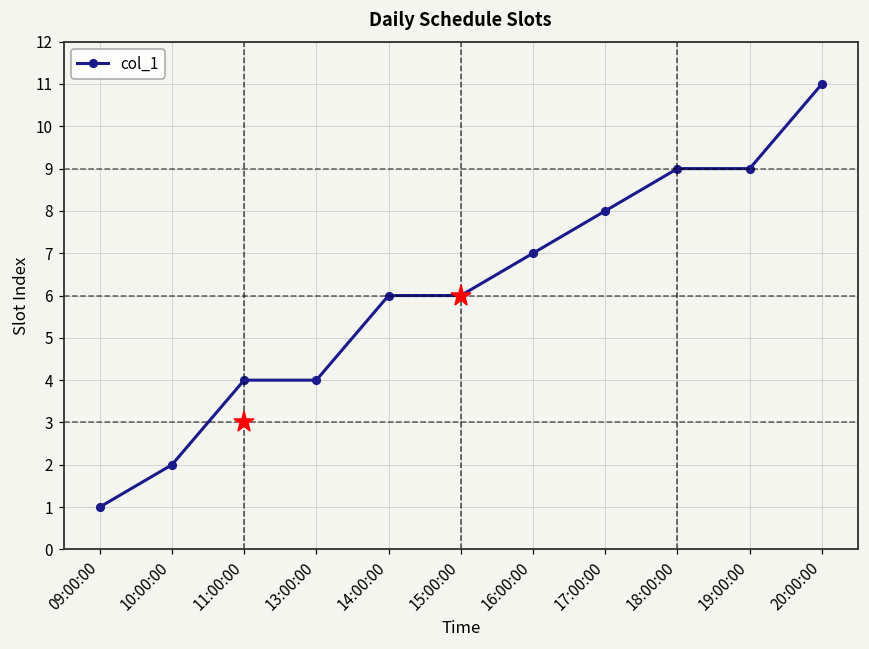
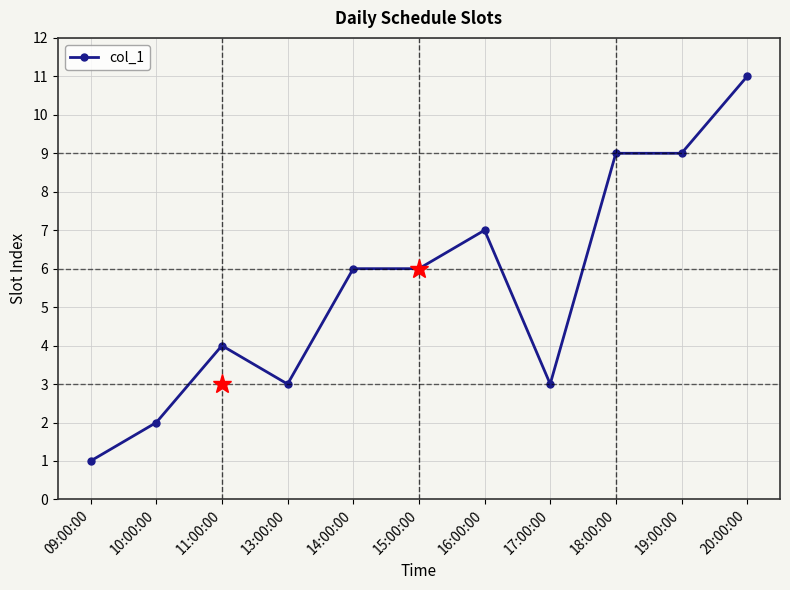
  {
    "col_1": {
      "09:00:00": 1,
      "10:00:00": 2,
      "11:00:00": 4,
-     "13:00:00": 4,
+     "13:00:00": 3,
      "14:00:00": 6,
      "16:00:00": 7,
-     "17:00:00": 8,
+     "17:00:00": 3,
      "18:00:00": 9,
      "19:00:00": 9,
      "20:00:00": 11
    }
  }
